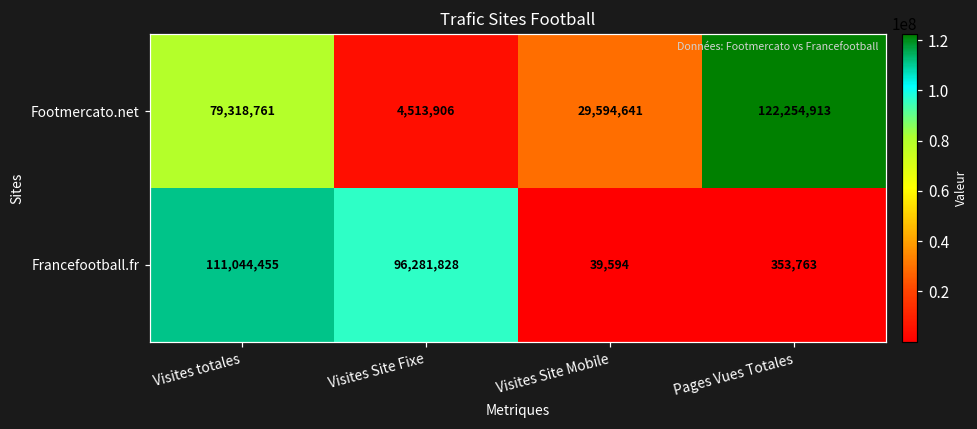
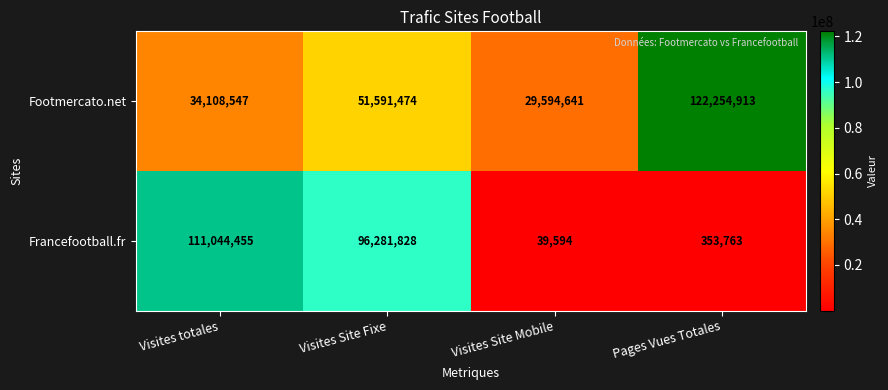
  {
    "Footmercato.net": {
-     "Visites totales": "79,318,761",
-     "Visites Site Fixe": "4,513,906",
+     "Visites totales": "34,108,547",
+     "Visites Site Fixe": "51,591,474",
      "Visites Site Mobile": "29,594,641"
    },
    "Francefootball.fr": {
      "Visites totales": "111,044,455",
      "Visites Site Fixe": "96,281,828",
      "Visites Site Mobile": "39,594",
      "Pages Vues Totales": "353,763"
    }
  }
